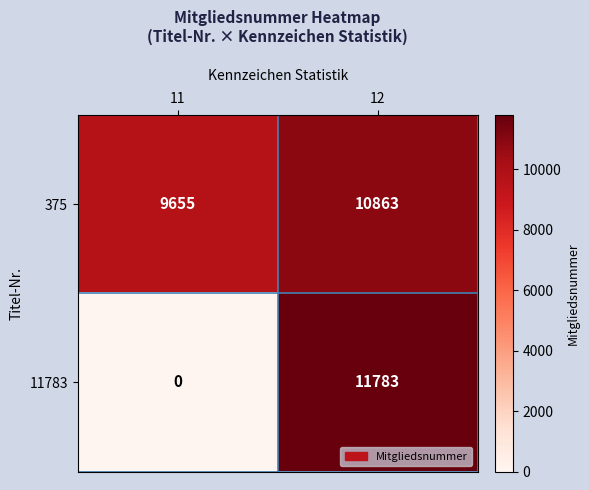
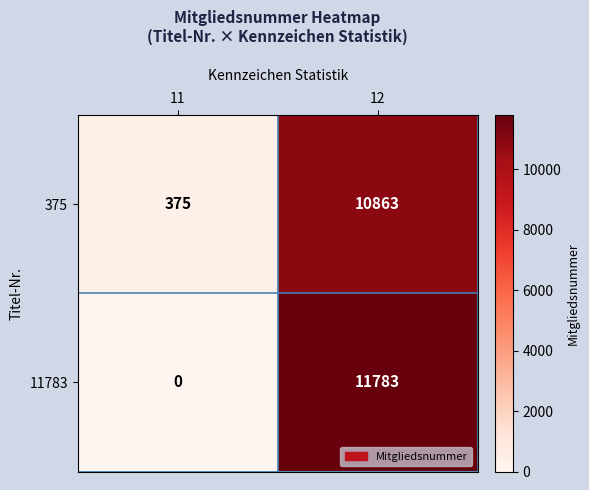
  {
    "375": {
-     "11": 9655,
+     "11": 375,
      "12": 10863
    },
    "11783": {
      "11": 0,
      "12": 11783
    }
  }
